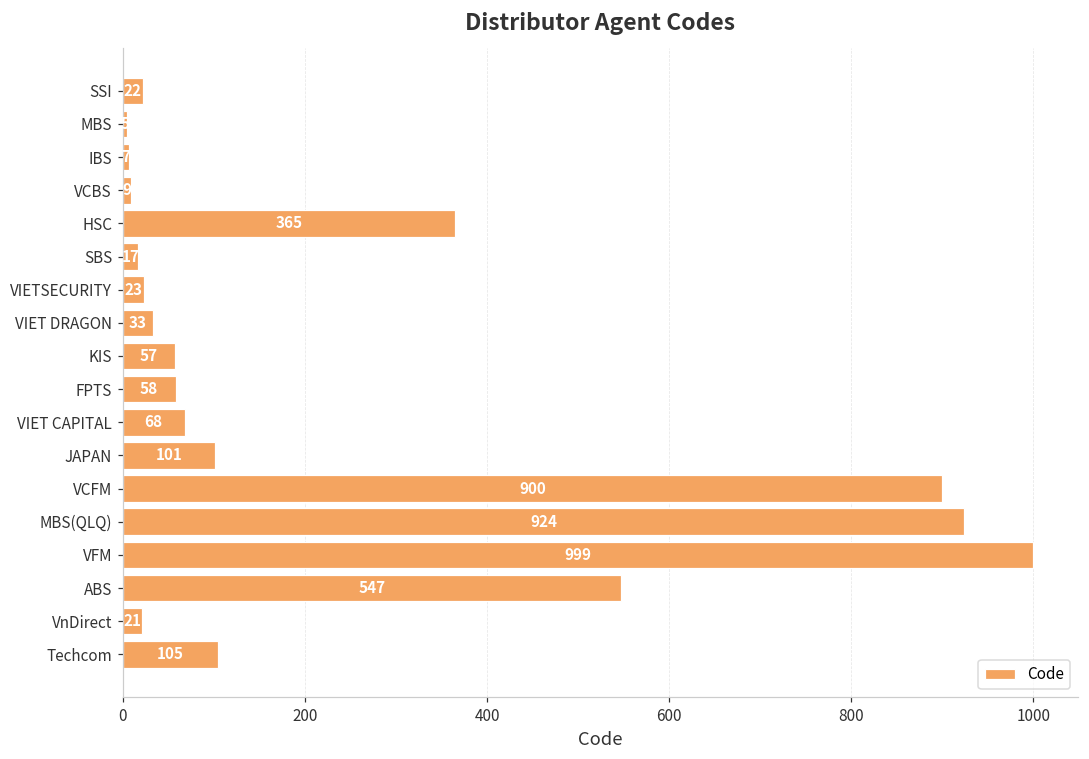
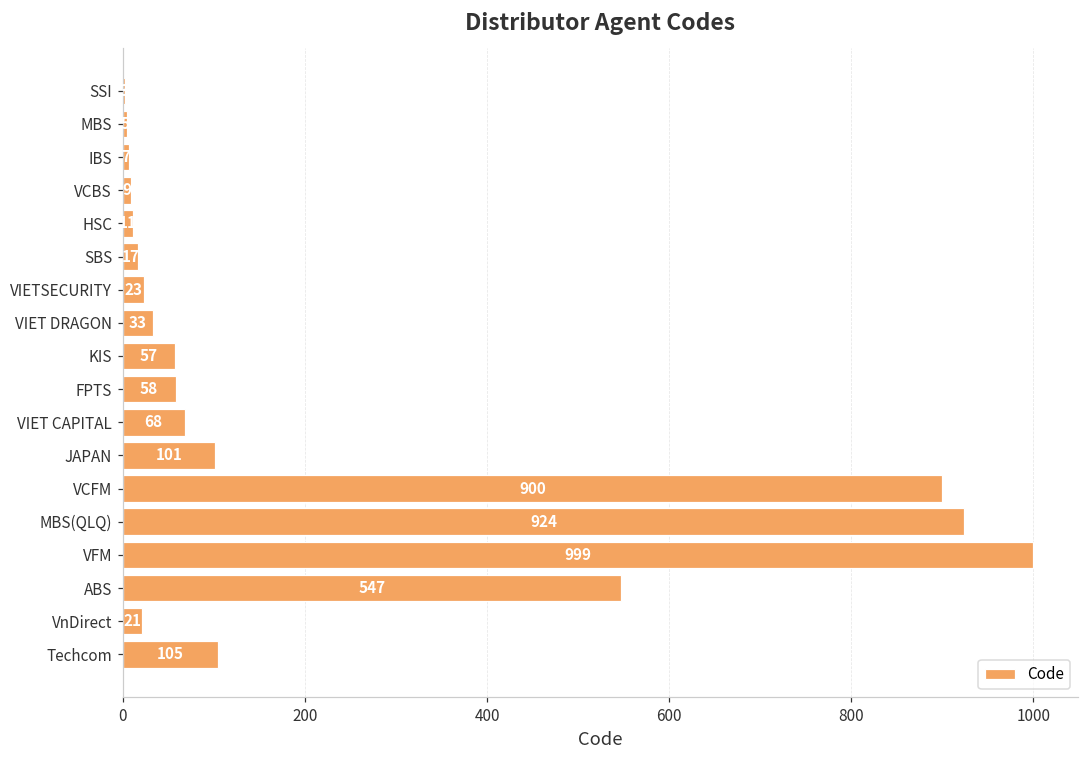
  {
-   "SSI": 20,
+   "SSI": 0,
    "MBS": 10,
    "IBS": 10,
-   "HSC": 370
+   "HSC": 10
  }
